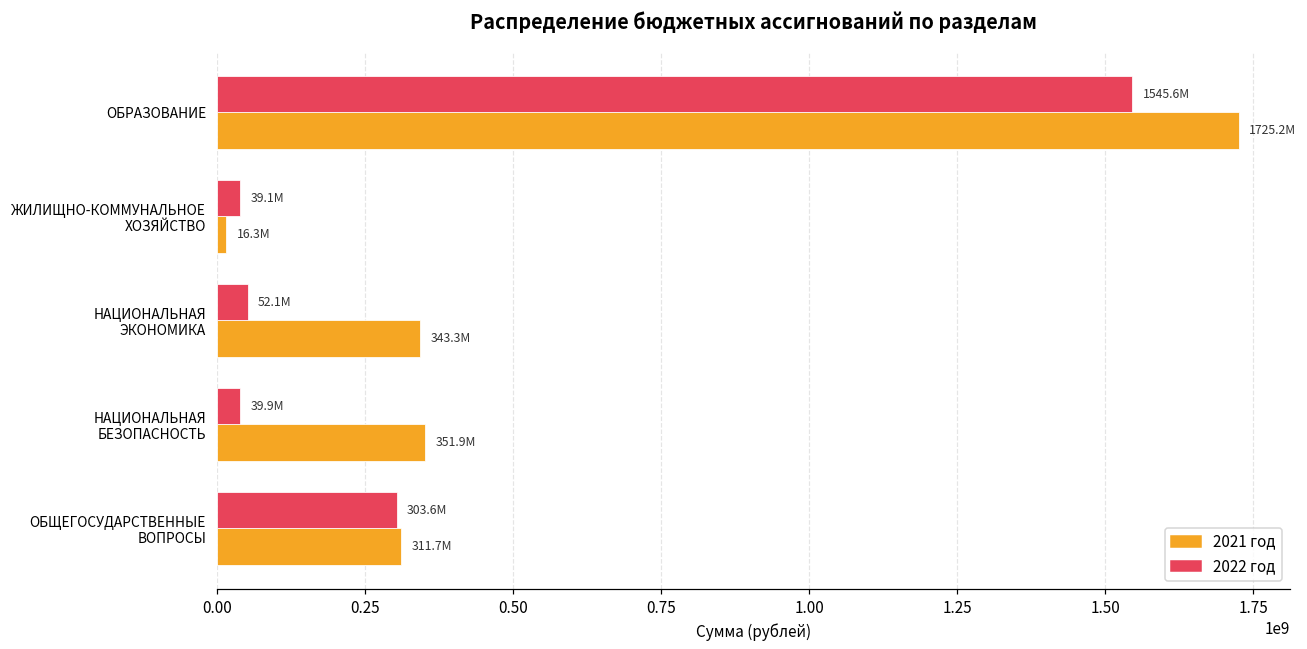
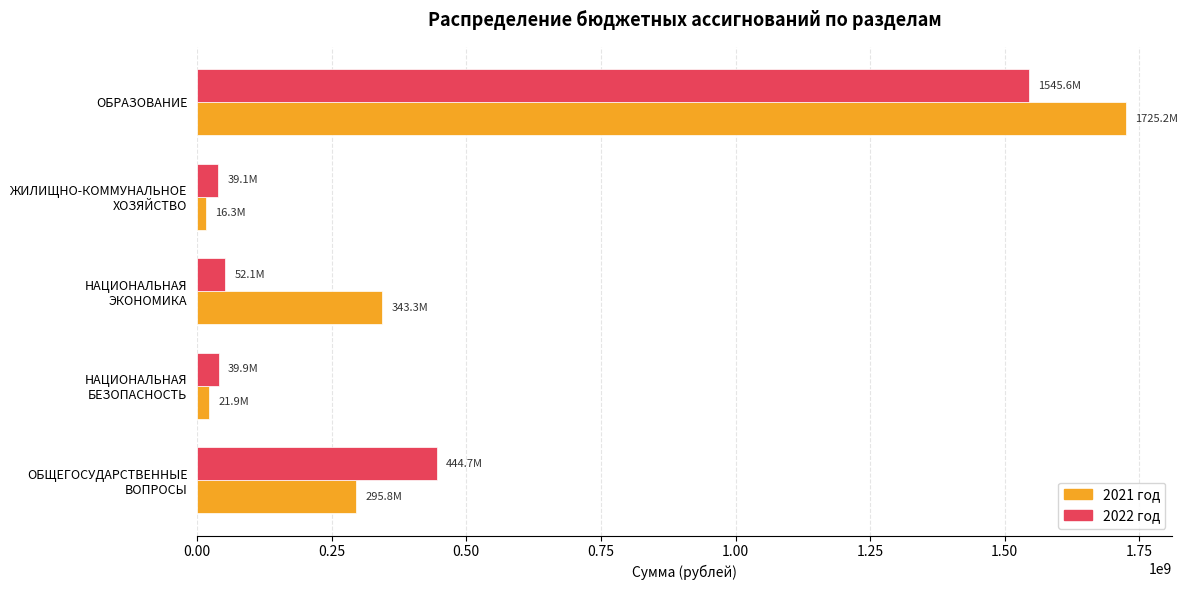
  {
    "2021 год": {
      "ОБРАЗОВАНИЕ": "1725.2M",
      "ЖИЛИЩНО-КОММУНАЛЬНОЕ ХОЗЯЙСТВО": "16.3M",
      "НАЦИОНАЛЬНАЯ ЭКОНОМИКА": "343.3M",
-     "НАЦИОНАЛЬНАЯ БЕЗОПАСНОСТЬ": "351.9M",
-     "ОБЩЕГОСУДАРСТВЕННЫЕ ВОПРОСЫ": "311.7M"
+     "НАЦИОНАЛЬНАЯ БЕЗОПАСНОСТЬ": "21.9M",
+     "ОБЩЕГОСУДАРСТВЕННЫЕ ВОПРОСЫ": "295.8M"
    },
    "2022 год": {
      "ОБРАЗОВАНИЕ": "1545.6M",
      "ЖИЛИЩНО-КОММУНАЛЬНОЕ ХОЗЯЙСТВО": "39.1M",
      "НАЦИОНАЛЬНАЯ ЭКОНОМИКА": "52.1M",
      "НАЦИОНАЛЬНАЯ БЕЗОПАСНОСТЬ": "39.9M",
-     "ОБЩЕГОСУДАРСТВЕННЫЕ ВОПРОСЫ": "303.6M"
+     "ОБЩЕГОСУДАРСТВЕННЫЕ ВОПРОСЫ": "444.7M"
    }
  }
